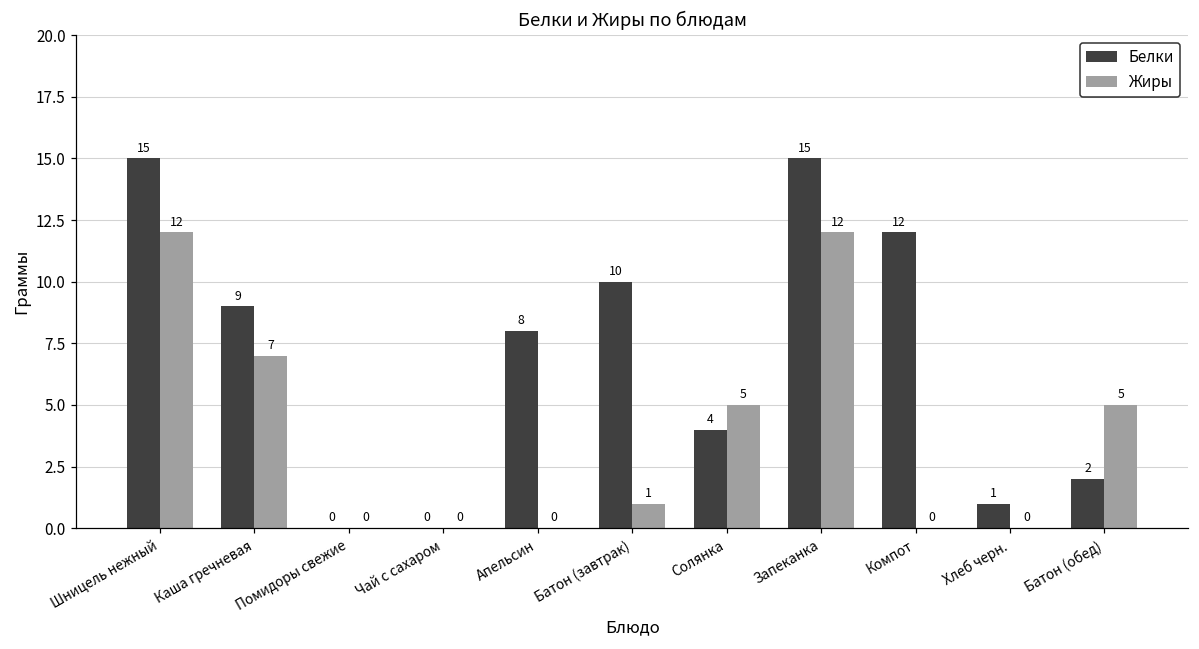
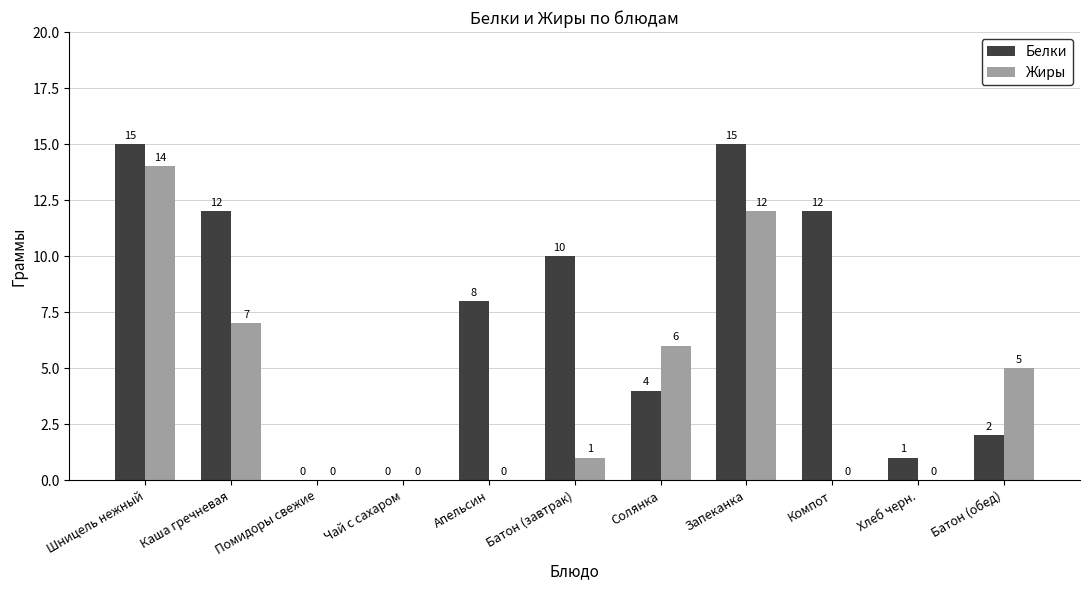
  {
    "Белки": {
      "Шницель нежный": 15,
-     "Каша гречневая": 9,
+     "Каша гречневая": 12,
      "Помидоры свежие": 0,
      "Чай с сахаром": 0,
      "Апельсин": 8,
      "Батон (завтрак)": 10,
      "Солянка": 4,
      "Запеканка": 15,
      "Компот": 12,
      "Хлеб черн.": 1,
      "Батон (обед)": 2
    },
    "Жиры": {
-     "Шницель нежный": 12,
+     "Шницель нежный": 14,
      "Каша гречневая": 7,
      "Помидоры свежие": 0,
      "Чай с сахаром": 0,
      "Апельсин": 0,
      "Батон (завтрак)": 1,
-     "Солянка": 5,
+     "Солянка": 6,
      "Запеканка": 12,
      "Компот": 0,
      "Хлеб черн.": 0,
      "Батон (обед)": 5
    }
  }
